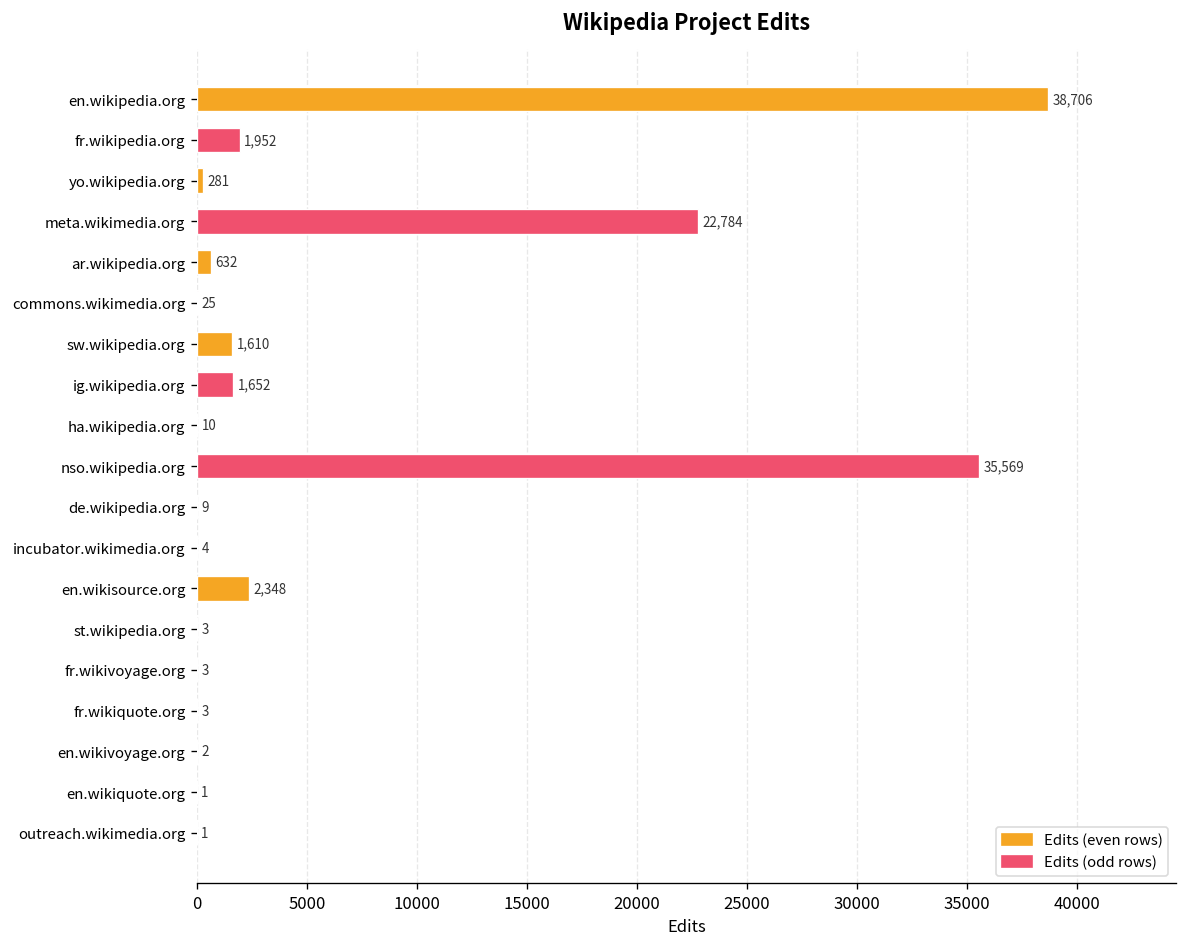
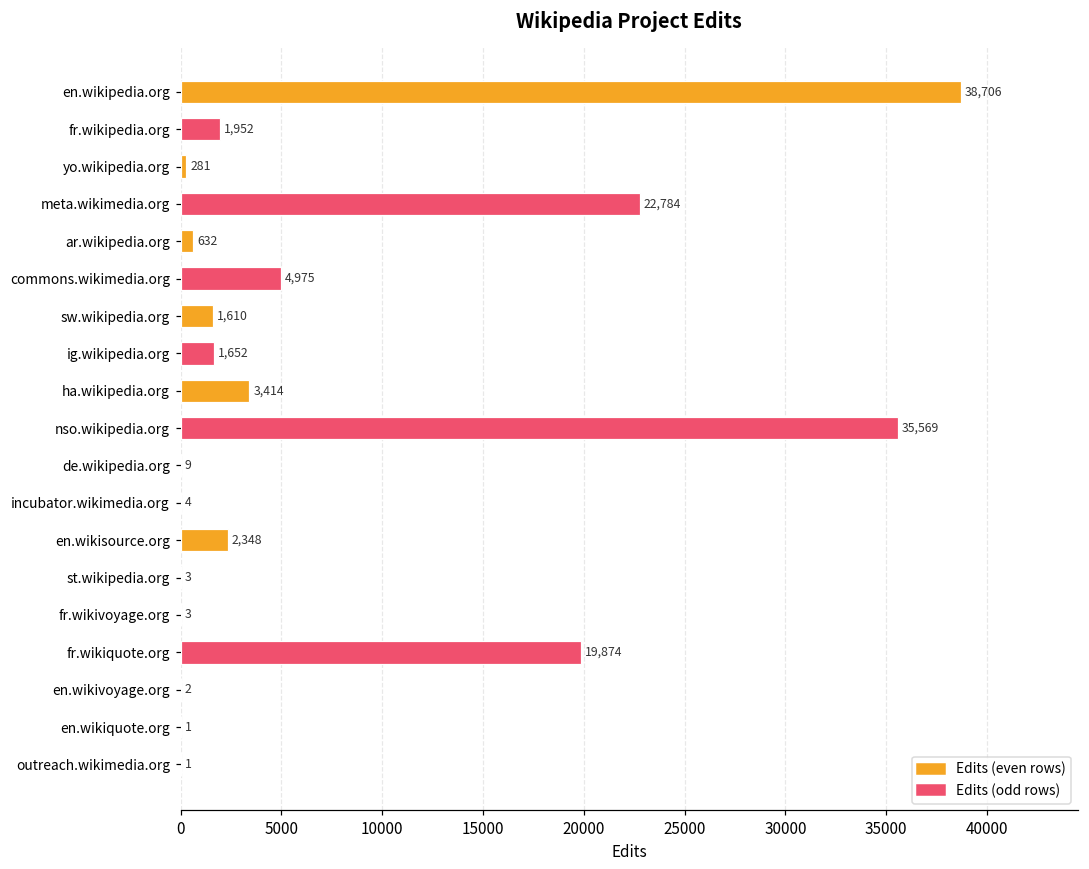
  {
    "en.wikipedia.org": "38,706",
    "fr.wikipedia.org": "1,952",
    "yo.wikipedia.org": "281",
    "meta.wikimedia.org": "22,784",
    "ar.wikipedia.org": "632",
-   "commons.wikimedia.org": "25",
+   "commons.wikimedia.org": "4,975",
    "sw.wikipedia.org": "1,610",
    "ig.wikipedia.org": "1,652",
-   "ha.wikipedia.org": "10",
+   "ha.wikipedia.org": "3,414",
    "nso.wikipedia.org": "35,569",
    "de.wikipedia.org": "9",
    "incubator.wikimedia.org": "4",
    "en.wikisource.org": "2,348",
    "st.wikipedia.org": "3",
    "fr.wikivoyage.org": "3",
-   "fr.wikiquote.org": "3",
+   "fr.wikiquote.org": "19,874",
    "en.wikivoyage.org": "2",
    "en.wikiquote.org": "1",
    "outreach.wikimedia.org": "1"
  }
